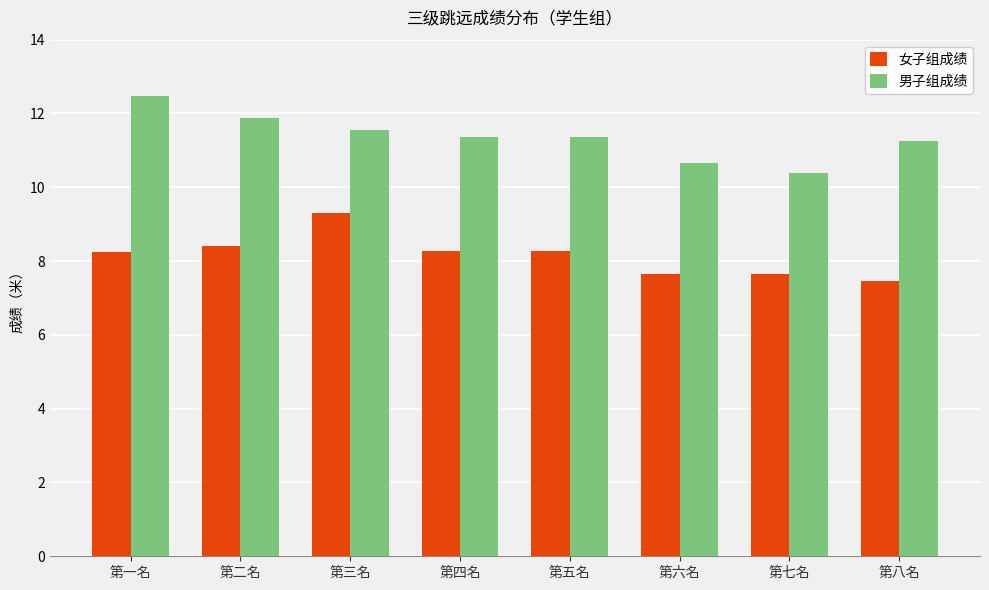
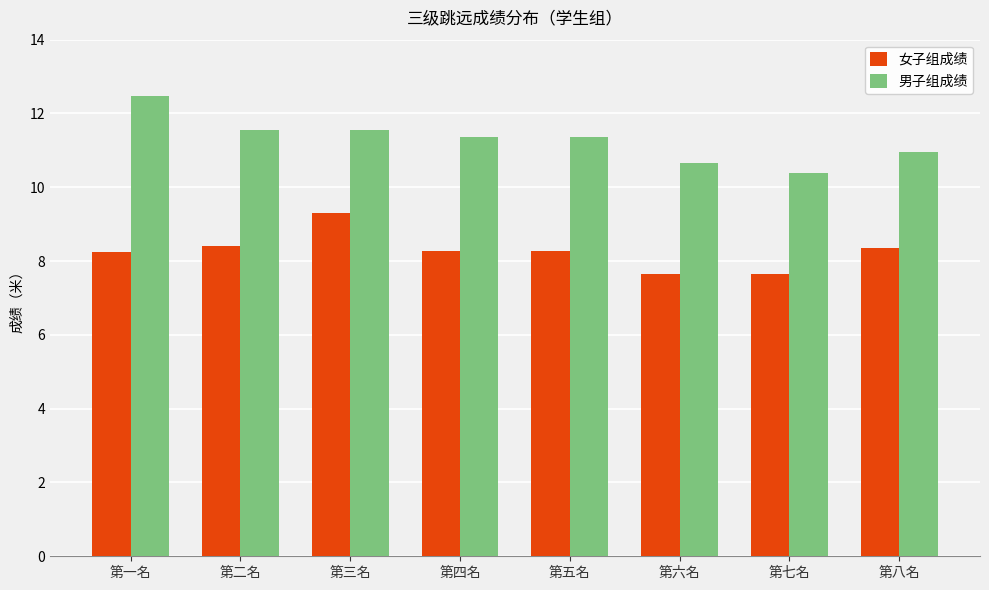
  {
    "女子组成绩": {
      "第一名": 8.2,
      "第二名": 8.4,
      "第三名": 9.3,
      "第四名": 8.3,
      "第五名": 8.3,
      "第六名": 7.7,
      "第七名": 7.6,
-     "第八名": 7.5
+     "第八名": 8.4
    },
    "男子组成绩": {
      "第一名": 12.5,
-     "第二名": 11.9,
+     "第二名": 11.6,
      "第三名": 11.6,
      "第四名": 11.4,
      "第五名": 11.4,
      "第六名": 10.7,
      "第七名": 10.4,
-     "第八名": 11.3
+     "第八名": 11.0
    }
  }
